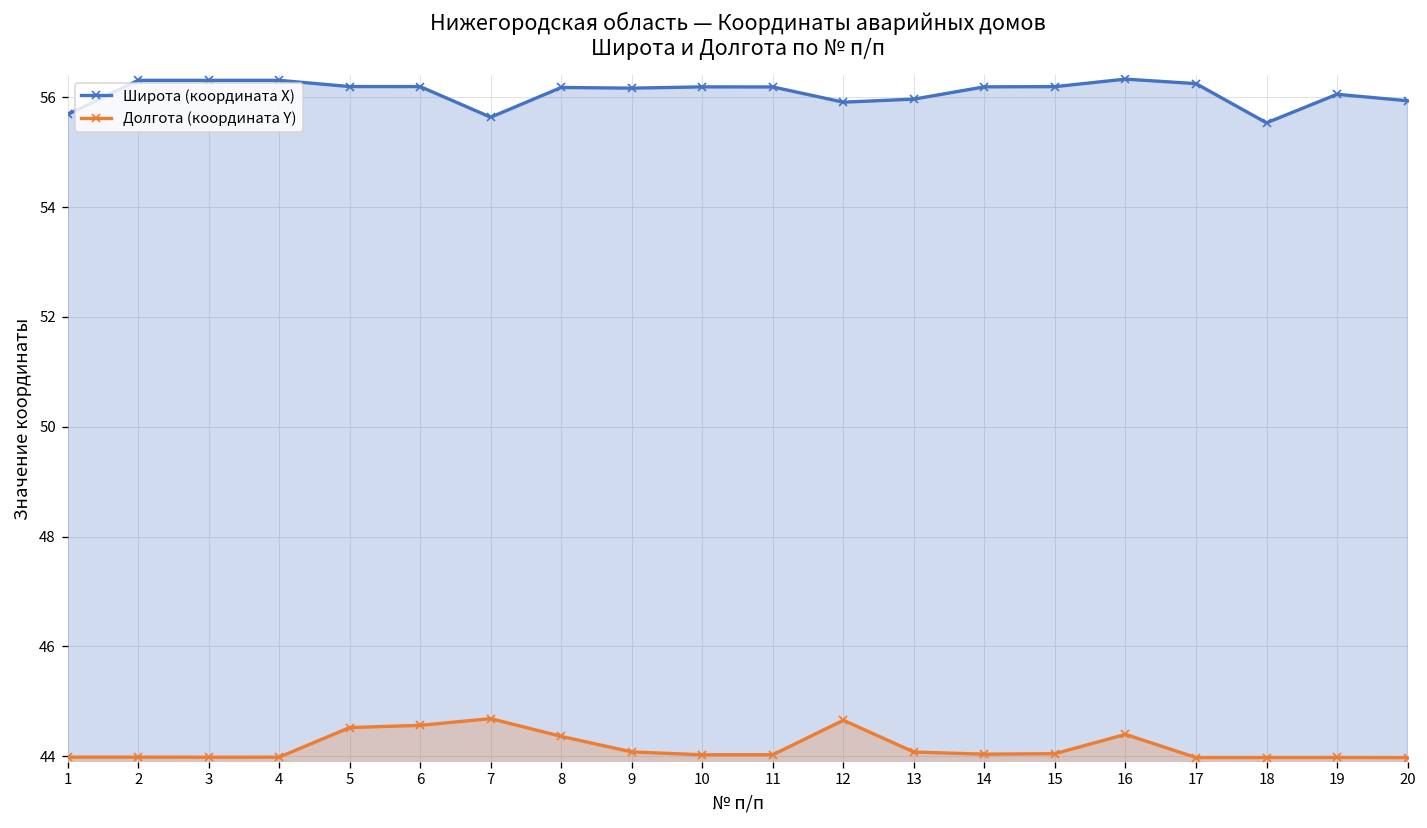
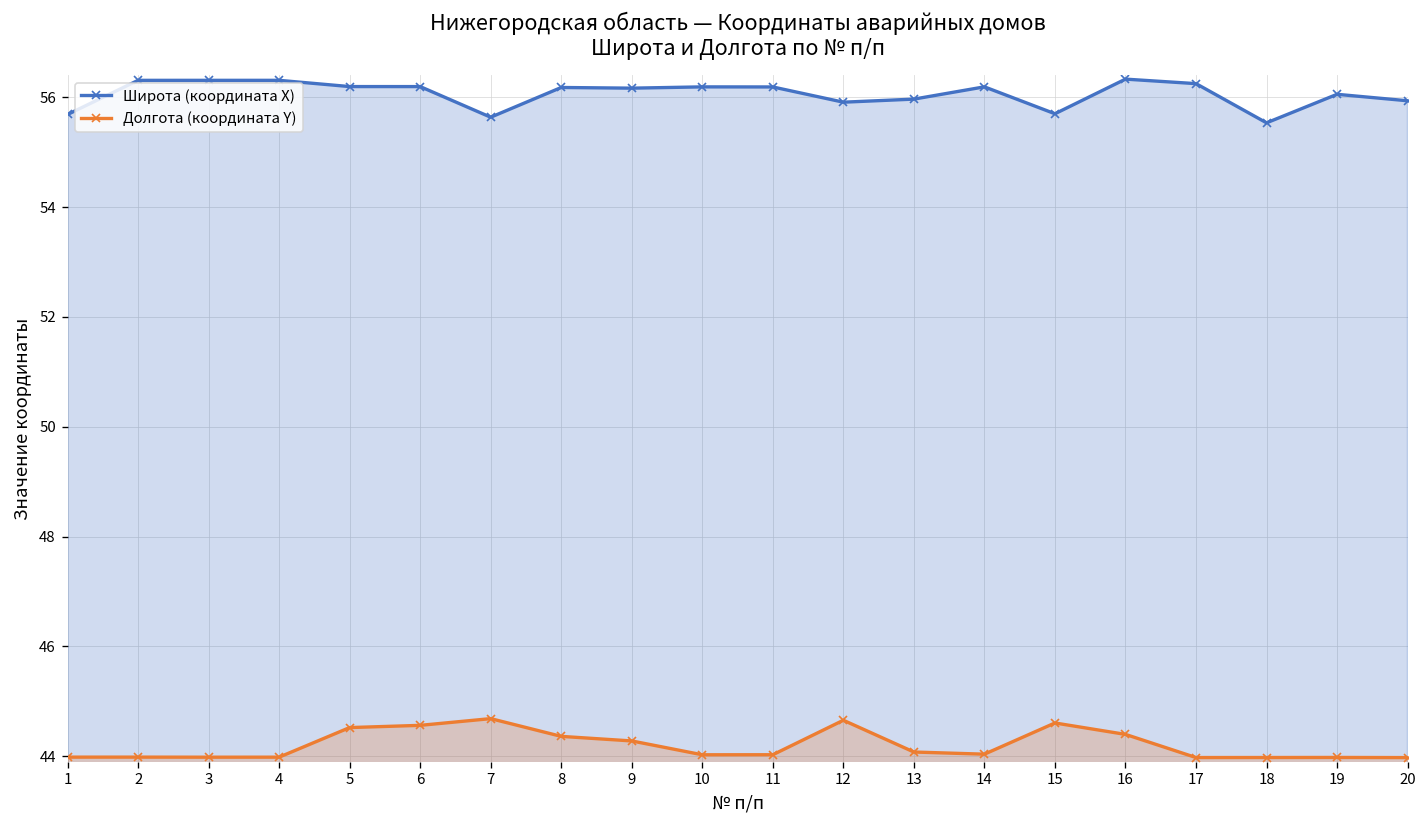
  {
    "Широта (координата X)": {
      "1": 55.7,
      "2": 56.3,
      "3": 56.3,
      "4": 56.3,
      "5": 56.2,
      "6": 56.2,
      "7": 55.6,
      "8": 56.2,
      "9": 56.2,
      "10": 56.2,
      "11": 56.2,
      "12": 55.9,
      "13": 56.0,
      "14": 56.2,
-     "15": 56.2,
+     "15": 55.7,
      "16": 56.3,
      "17": 56.2,
      "18": 55.5,
      "19": 56.1,
      "20": 55.9
    },
    "Долгота (координата Y)": {
      "1": 44.0,
      "2": 44.0,
      "3": 44.0,
      "4": 44.0,
      "5": 44.5,
      "6": 44.6,
      "7": 44.7,
      "8": 44.4,
-     "9": 44.1,
+     "9": 44.3,
      "10": 44.0,
      "11": 44.0,
      "12": 44.7,
      "13": 44.1,
      "14": 44.0,
-     "15": 44.0,
+     "15": 44.6,
      "16": 44.4,
      "17": 44.0,
      "18": 44.0,
      "19": 44.0,
      "20": 44.0
    }
  }
